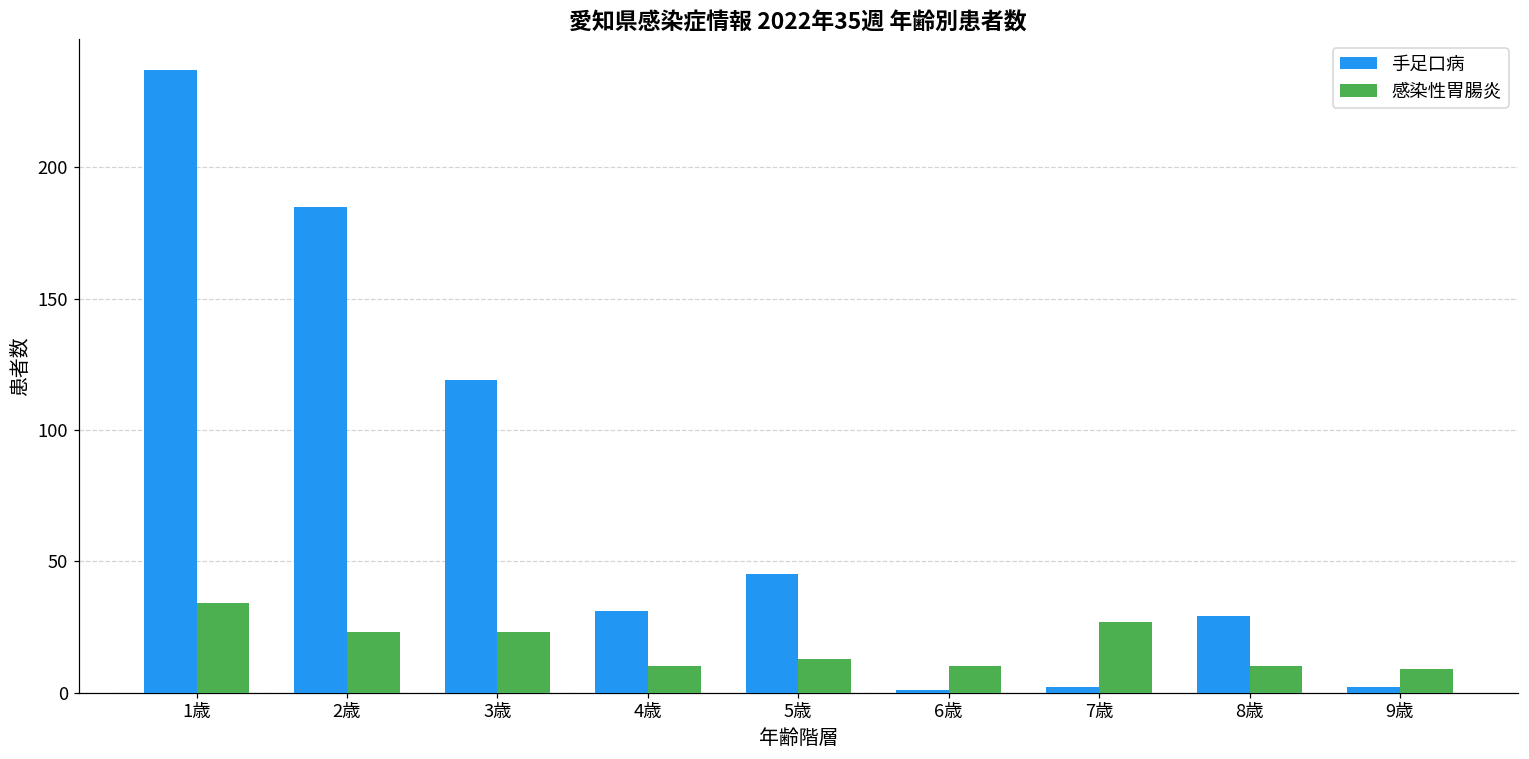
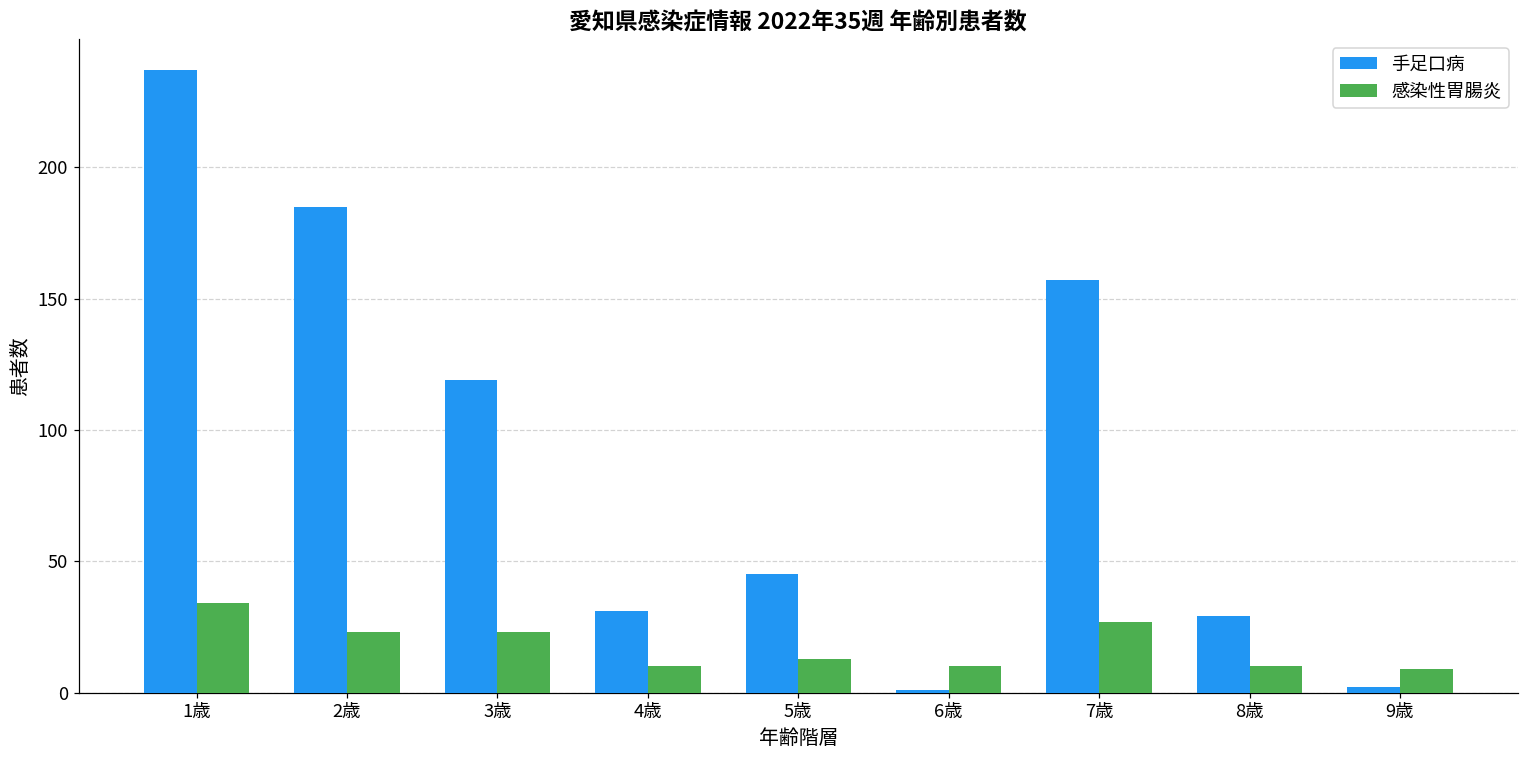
  {
    "手足口病": {
      "1歳": 237,
      "2歳": 185,
      "3歳": 119,
      "4歳": 31,
      "5歳": 45,
-     "7歳": 2,
+     "7歳": 157,
      "8歳": 29,
      "9歳": 2
    },
    "感染性胃腸炎": {
      "1歳": 34,
      "2歳": 23,
      "3歳": 23,
      "4歳": 10,
      "5歳": 13,
      "6歳": 10,
      "7歳": 27,
      "8歳": 10,
      "9歳": 9
    }
  }
